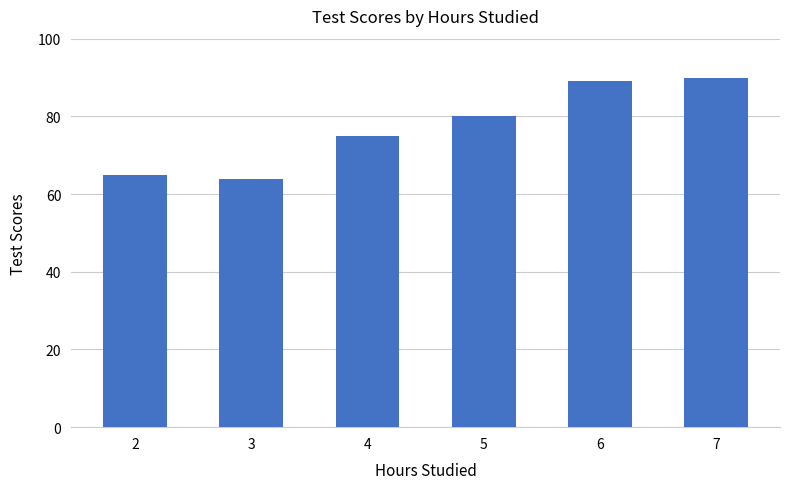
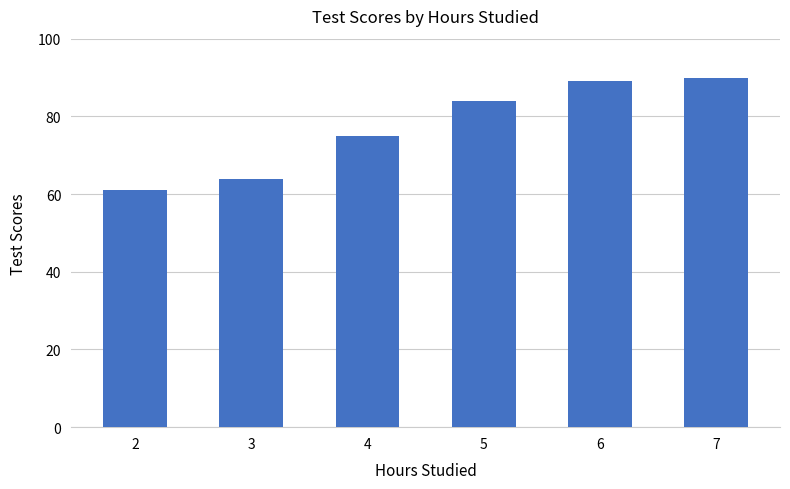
  {
-   "2": 65,
+   "2": 61,
    "3": 64,
    "4": 75,
-   "5": 80,
+   "5": 84,
    "6": 89,
    "7": 90
  }
